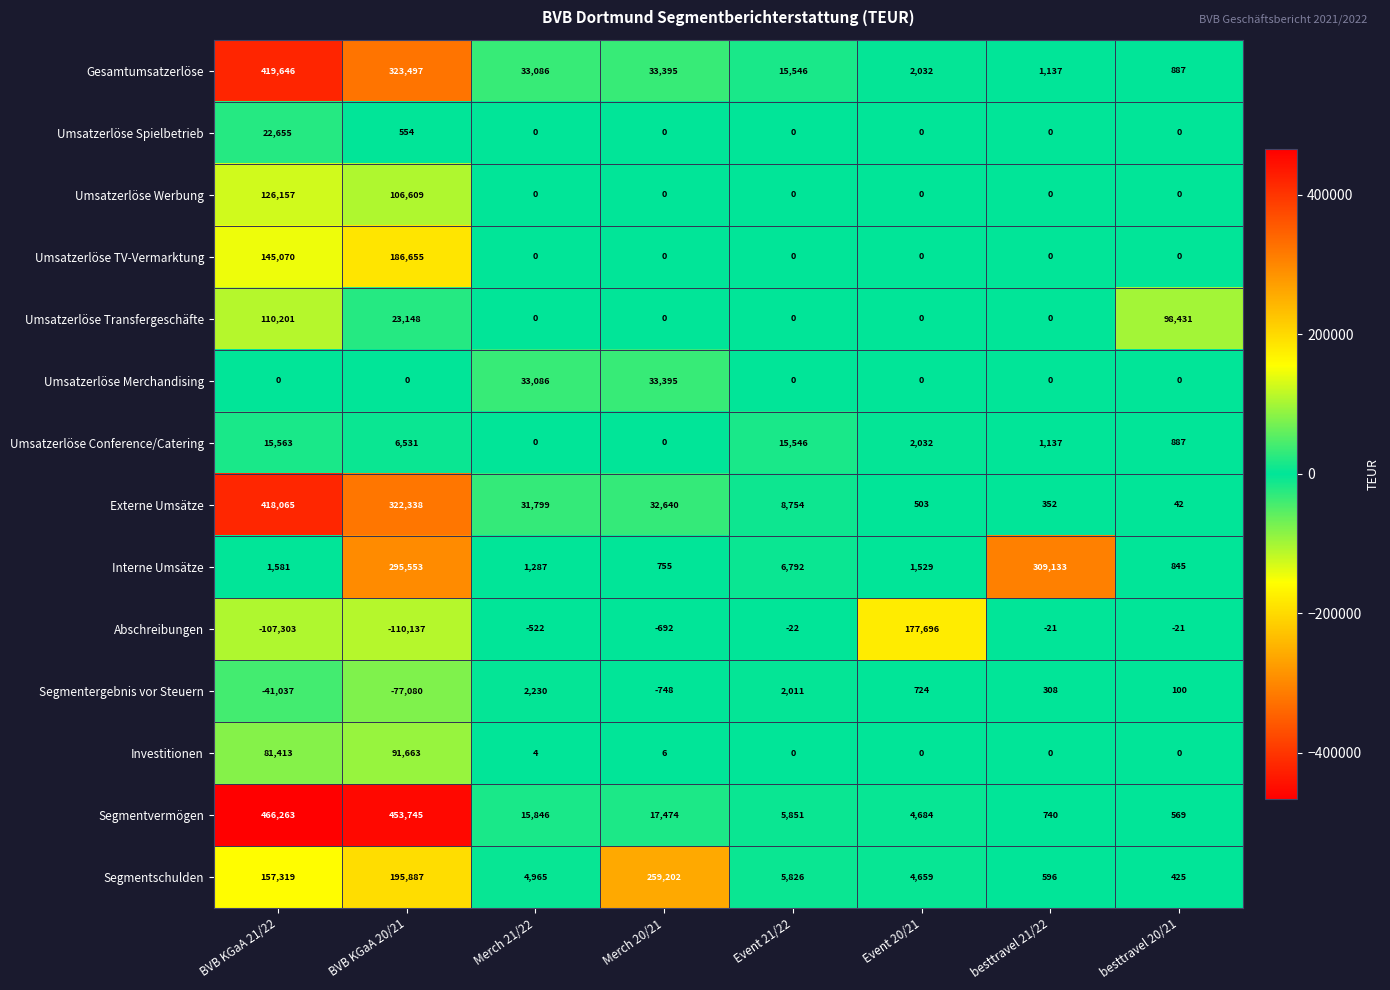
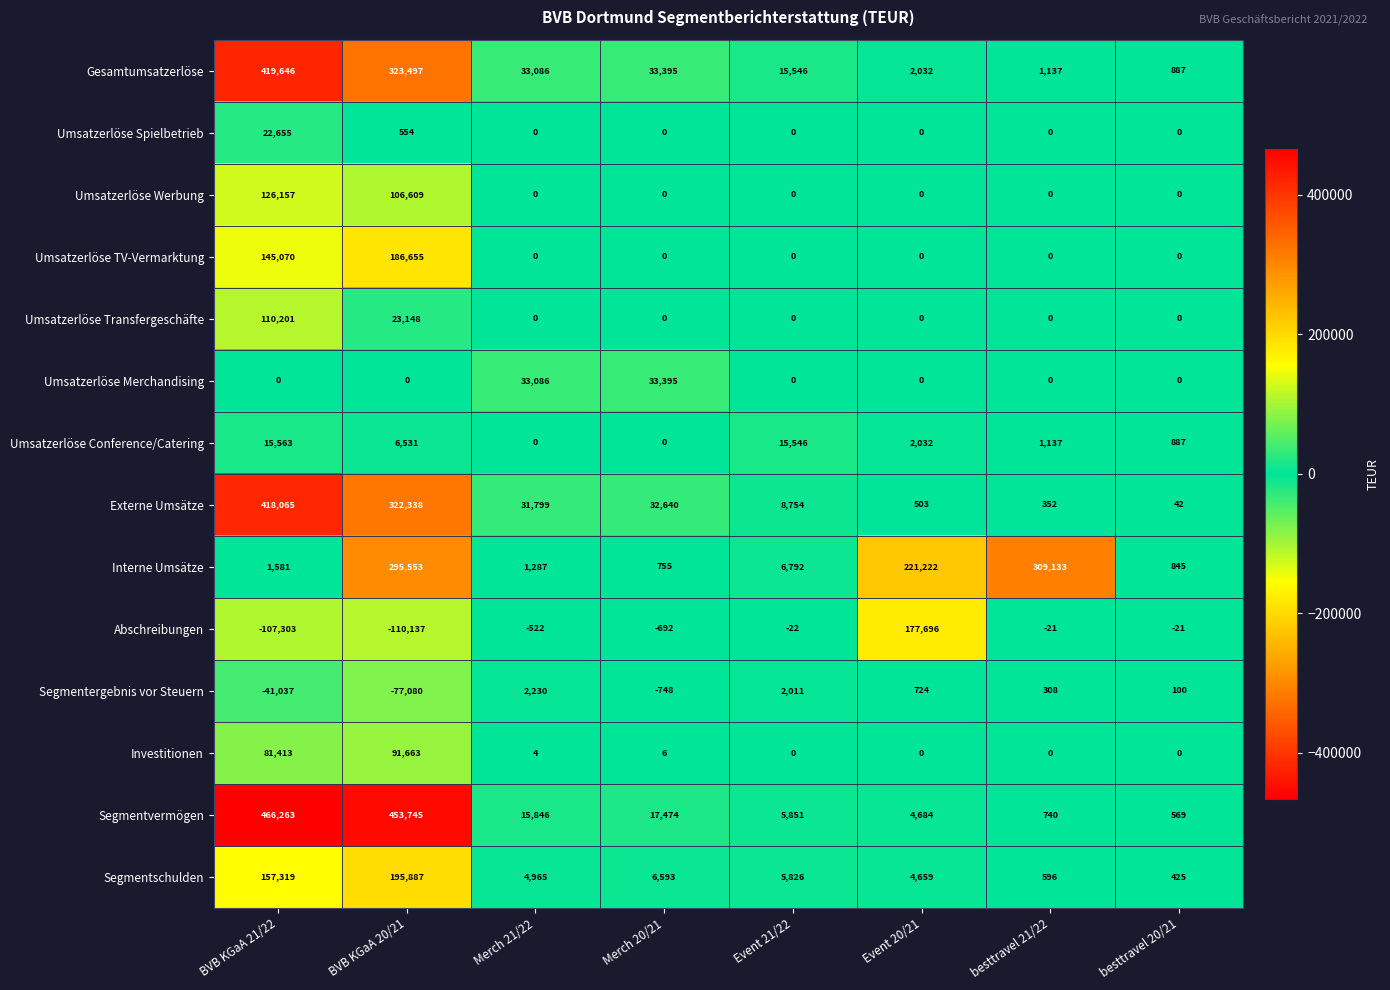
  {
    "Gesamtumsatzerlöse": {
      "BVB KGaA 21/22": "419,646",
      "BVB KGaA 20/21": "323,497",
      "Merch 21/22": "33,086",
      "Merch 20/21": "33,395",
      "Event 21/22": "15,546",
      "Event 20/21": "2,032",
      "besttravel 21/22": "1,137",
      "besttravel 20/21": "887"
    },
    "Umsatzerlöse Spielbetrieb": {
      "BVB KGaA 21/22": "22,655",
      "BVB KGaA 20/21": "554",
      "Merch 21/22": "0",
      "Merch 20/21": "0",
      "Event 21/22": "0",
      "Event 20/21": "0",
      "besttravel 21/22": "0",
      "besttravel 20/21": "0"
    },
    "Umsatzerlöse Werbung": {
      "BVB KGaA 21/22": "126,157",
      "BVB KGaA 20/21": "106,609",
      "Merch 21/22": "0",
      "Merch 20/21": "0",
      "Event 21/22": "0",
      "Event 20/21": "0",
      "besttravel 21/22": "0",
      "besttravel 20/21": "0"
    },
    "Umsatzerlöse TV-Vermarktung": {
      "BVB KGaA 21/22": "145,070",
      "BVB KGaA 20/21": "186,655",
      "Merch 21/22": "0",
      "Merch 20/21": "0",
      "Event 21/22": "0",
      "Event 20/21": "0",
      "besttravel 21/22": "0",
      "besttravel 20/21": "0"
    },
    "Umsatzerlöse Transfergeschäfte": {
      "BVB KGaA 21/22": "110,201",
      "BVB KGaA 20/21": "23,148",
      "Merch 21/22": "0",
      "Merch 20/21": "0",
      "Event 21/22": "0",
      "Event 20/21": "0",
      "besttravel 21/22": "0",
-     "besttravel 20/21": "98,431"
+     "besttravel 20/21": "0"
    },
    "Umsatzerlöse Merchandising": {
      "BVB KGaA 21/22": "0",
      "BVB KGaA 20/21": "0",
      "Merch 21/22": "33,086",
      "Merch 20/21": "33,395",
      "Event 21/22": "0",
      "Event 20/21": "0",
      "besttravel 21/22": "0",
      "besttravel 20/21": "0"
    },
    "Umsatzerlöse Conference/Catering": {
      "BVB KGaA 21/22": "15,563",
      "BVB KGaA 20/21": "6,531",
      "Merch 21/22": "0",
      "Merch 20/21": "0",
      "Event 21/22": "15,546",
      "Event 20/21": "2,032",
      "besttravel 21/22": "1,137",
      "besttravel 20/21": "887"
    },
    "Externe Umsätze": {
      "BVB KGaA 21/22": "418,065",
      "BVB KGaA 20/21": "322,338",
      "Merch 21/22": "31,799",
      "Merch 20/21": "32,640",
      "Event 21/22": "8,754",
      "Event 20/21": "503",
      "besttravel 21/22": "352",
      "besttravel 20/21": "42"
    },
    "Interne Umsätze": {
      "BVB KGaA 21/22": "1,581",
      "BVB KGaA 20/21": "295,553",
      "Merch 21/22": "1,287",
      "Merch 20/21": "755",
      "Event 21/22": "6,792",
-     "Event 20/21": "1,529",
+     "Event 20/21": "221,222",
      "besttravel 21/22": "309,133",
      "besttravel 20/21": "845"
    },
    "Abschreibungen": {
      "BVB KGaA 21/22": "-107,303",
      "BVB KGaA 20/21": "-110,137",
      "Merch 21/22": "-522",
      "Merch 20/21": "-692",
      "Event 21/22": "-22",
      "Event 20/21": "177,696",
      "besttravel 21/22": "-21",
      "besttravel 20/21": "-21"
    },
    "Segmentergebnis vor Steuern": {
      "BVB KGaA 21/22": "-41,037",
      "BVB KGaA 20/21": "-77,080",
      "Merch 21/22": "2,230",
      "Merch 20/21": "-748",
      "Event 21/22": "2,011",
      "Event 20/21": "724",
      "besttravel 21/22": "308",
      "besttravel 20/21": "100"
    },
    "Investitionen": {
      "BVB KGaA 21/22": "81,413",
      "BVB KGaA 20/21": "91,663",
      "Merch 21/22": "4",
      "Merch 20/21": "6",
      "Event 21/22": "0",
      "Event 20/21": "0",
      "besttravel 21/22": "0",
      "besttravel 20/21": "0"
    },
    "Segmentvermögen": {
      "BVB KGaA 21/22": "466,263",
      "BVB KGaA 20/21": "453,745",
      "Merch 21/22": "15,846",
      "Merch 20/21": "17,474",
      "Event 21/22": "5,851",
      "Event 20/21": "4,684",
      "besttravel 21/22": "740",
      "besttravel 20/21": "569"
    },
    "Segmentschulden": {
      "BVB KGaA 21/22": "157,319",
      "BVB KGaA 20/21": "195,887",
      "Merch 21/22": "4,965",
-     "Merch 20/21": "259,202",
+     "Merch 20/21": "6,593",
      "Event 21/22": "5,826",
      "Event 20/21": "4,659",
      "besttravel 21/22": "596",
      "besttravel 20/21": "425"
    }
  }
